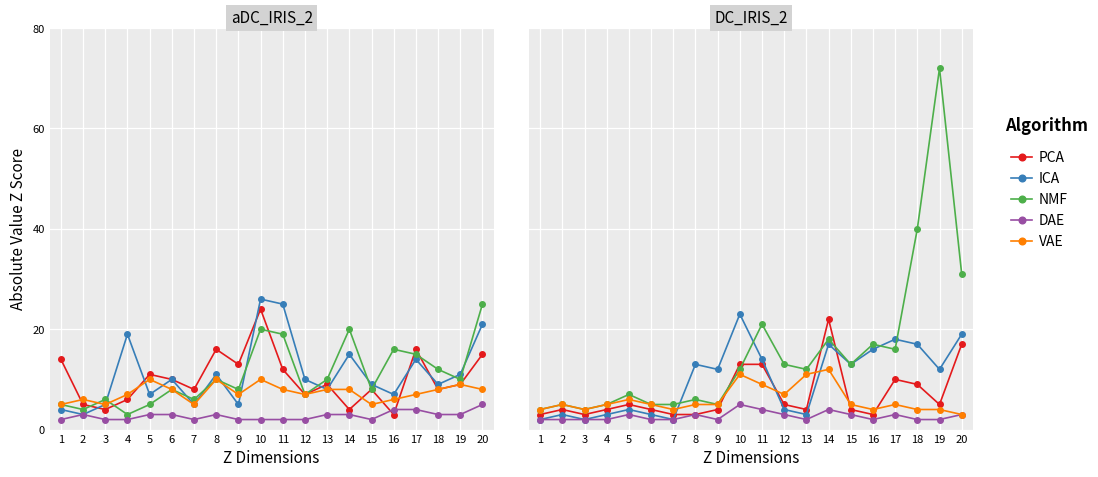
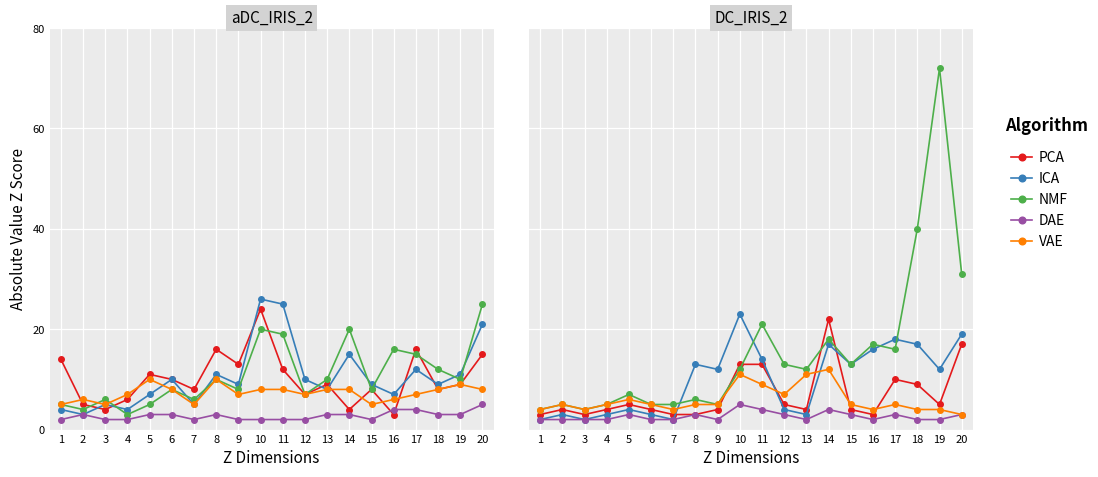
  {
    "aDC_IRIS_2": {
      "PCA": {
        "1": 14,
        "2": 5,
        "3": 4,
        "4": 6,
        "5": 11,
        "7": 8,
        "8": 16,
        "9": 13,
        "10": 24,
        "11": 12,
        "13": 9,
        "14": 4,
        "16": 3,
        "17": 16,
        "20": 15
      },
      "ICA": {
        "1": 4,
-       "4": 19,
+       "4": 4,
        "5": 7,
        "8": 11,
-       "9": 5,
+       "9": 9,
        "10": 26,
        "11": 25,
        "12": 10,
        "14": 15,
        "15": 9,
        "16": 7,
-       "17": 14,
+       "17": 12,
        "18": 9,
        "19": 11,
        "20": 21
      },
      "NMF": {
        "2": 4,
        "3": 6,
        "4": 3,
        "5": 5,
        "7": 6,
        "9": 8,
        "10": 20,
        "11": 19,
        "13": 10,
        "14": 20,
        "16": 16,
        "17": 15,
        "18": 12,
        "19": 10,
        "20": 25
      },
      "DAE": {
        "1": 2,
        "3": 2,
        "4": 2,
        "5": 3,
        "6": 3,
        "7": 2,
        "8": 3,
        "9": 2,
        "10": 2,
        "11": 2,
        "12": 2,
        "13": 3,
        "14": 3,
        "15": 2,
        "16": 4,
        "17": 4,
        "18": 3,
        "19": 3,
        "20": 5
      },
      "VAE": {
        "2": 6,
        "4": 7,
        "5": 10,
        "9": 7,
-       "10": 10,
+       "10": 8,
        "11": 8,
        "14": 8,
        "15": 5,
        "16": 6,
        "17": 7,
        "20": 8
      }
    }
  }
